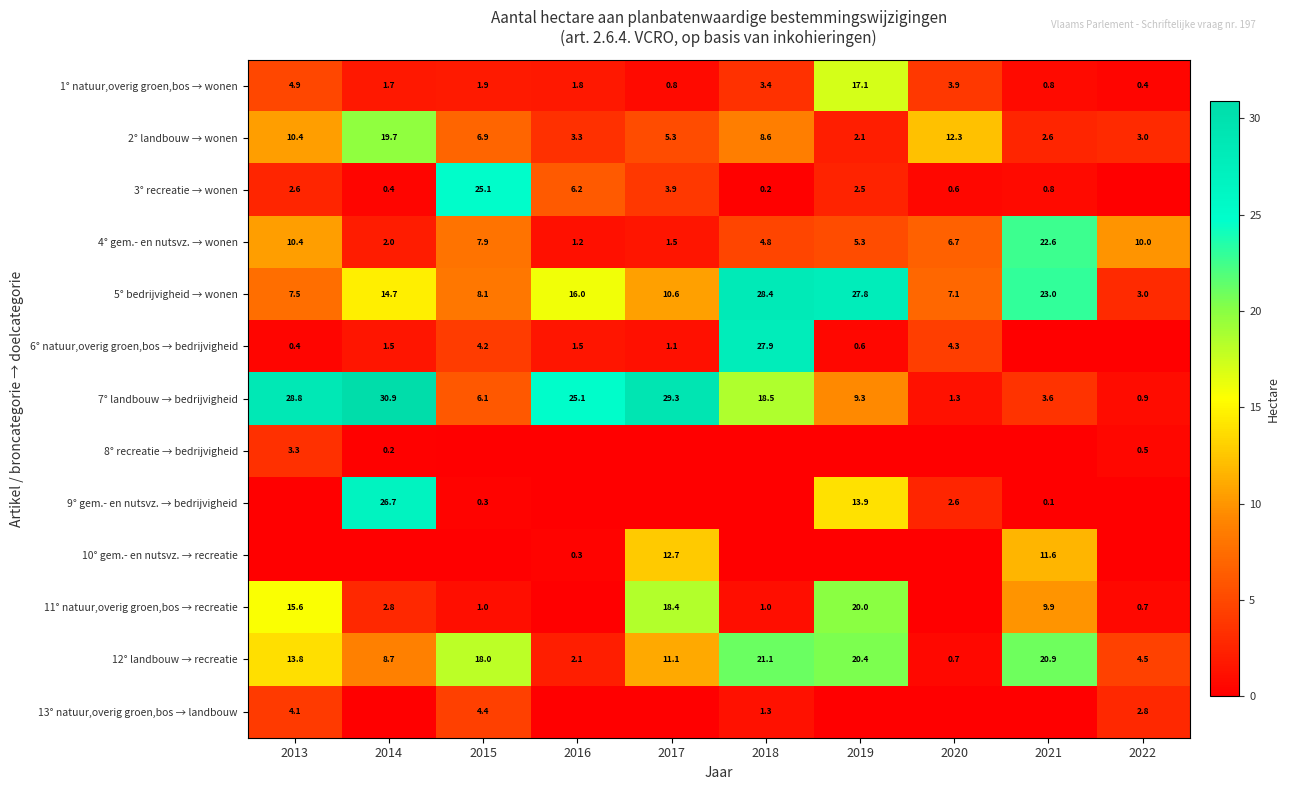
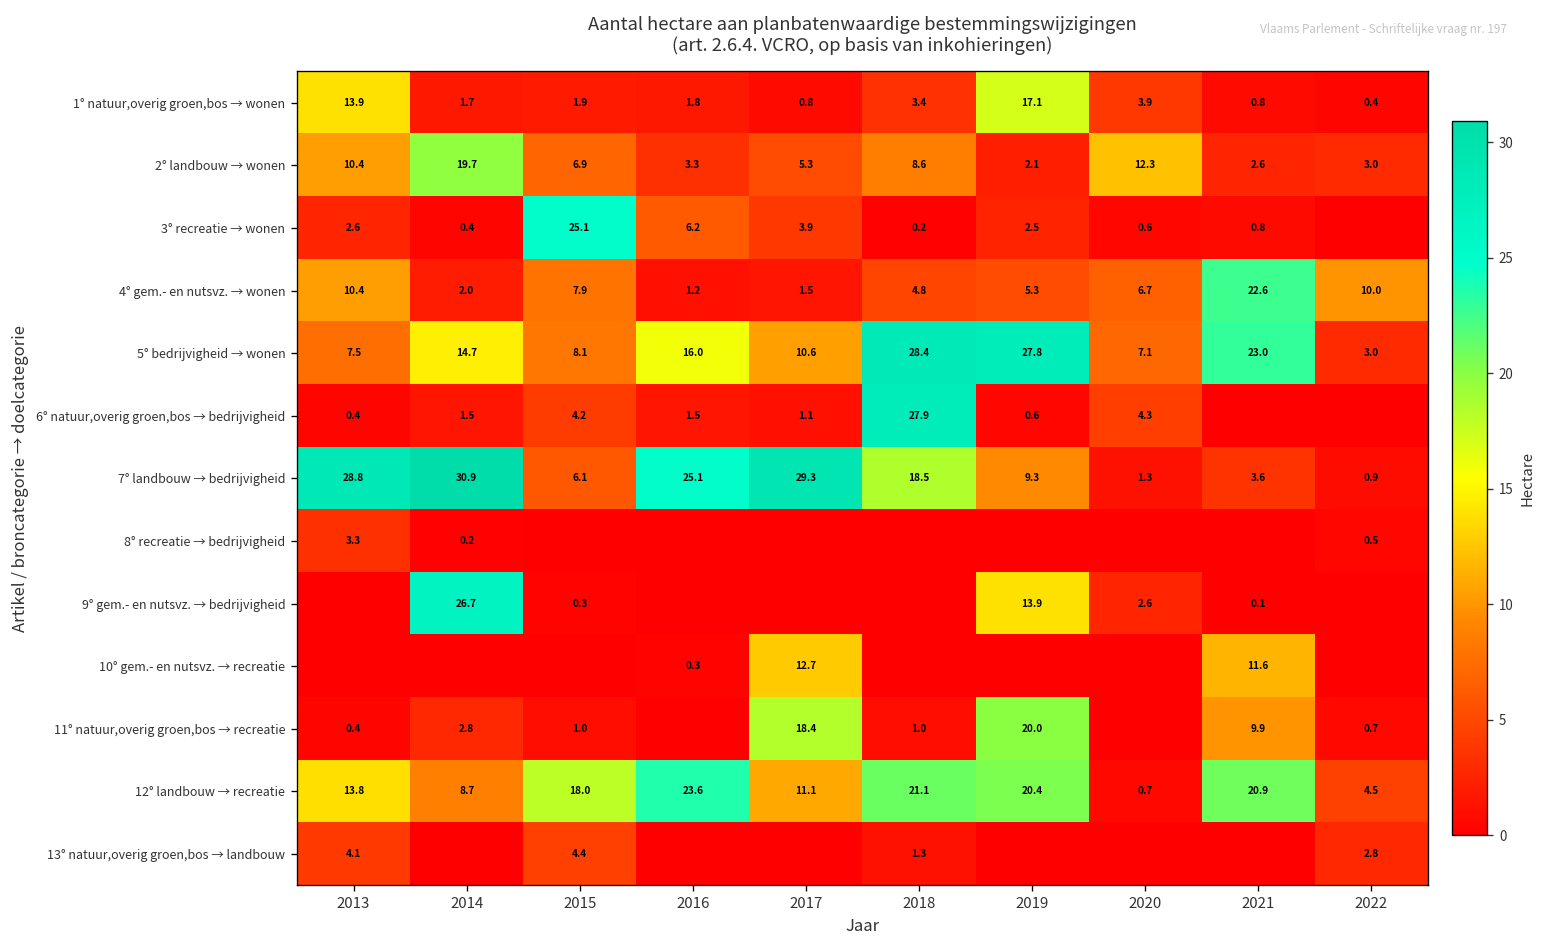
  {
    "1° natuur,overig groen,bos → wonen": {
-     "2013": 4.9,
+     "2013": 13.9,
      "2014": 1.7,
      "2015": 1.9,
      "2016": 1.8,
      "2017": 0.8,
      "2018": 3.4,
      "2019": 17.1,
      "2020": 3.9,
      "2021": 0.8,
      "2022": 0.4
    },
    "2° landbouw → wonen": {
      "2013": 10.4,
      "2014": 19.7,
      "2015": 6.9,
      "2016": 3.3,
      "2017": 5.3,
      "2018": 8.6,
      "2019": 2.1,
      "2020": 12.3,
      "2021": 2.6,
      "2022": 3.0
    },
    "3° recreatie → wonen": {
      "2013": 2.6,
      "2014": 0.4,
      "2015": 25.1,
      "2016": 6.2,
      "2017": 3.9,
      "2018": 0.2,
      "2019": 2.5,
      "2020": 0.6,
      "2021": 0.8
    },
    "4° gem.- en nutsvz. → wonen": {
      "2013": 10.4,
      "2014": 2.0,
      "2015": 7.9,
      "2016": 1.2,
      "2017": 1.5,
      "2018": 4.8,
      "2019": 5.3,
      "2020": 6.7,
      "2021": 22.6,
      "2022": 10.0
    },
    "5° bedrijvigheid → wonen": {
      "2013": 7.5,
      "2014": 14.7,
      "2015": 8.1,
      "2016": 16.0,
      "2017": 10.6,
      "2018": 28.4,
      "2019": 27.8,
      "2020": 7.1,
      "2021": 23.0,
      "2022": 3.0
    },
    "6° natuur,overig groen,bos → bedrijvigheid": {
      "2013": 0.4,
      "2014": 1.5,
      "2015": 4.2,
      "2016": 1.5,
      "2017": 1.1,
      "2018": 27.9,
      "2019": 0.6,
      "2020": 4.3
    },
    "7° landbouw → bedrijvigheid": {
      "2013": 28.8,
      "2014": 30.9,
      "2015": 6.1,
      "2016": 25.1,
      "2017": 29.3,
      "2018": 18.5,
      "2019": 9.3,
      "2020": 1.3,
      "2021": 3.6,
      "2022": 0.9
    },
    "8° recreatie → bedrijvigheid": {
      "2013": 3.3,
      "2014": 0.2,
      "2022": 0.5
    },
    "9° gem.- en nutsvz. → bedrijvigheid": {
      "2014": 26.7,
      "2015": 0.3,
      "2019": 13.9,
      "2020": 2.6,
      "2021": 0.1
    },
    "10° gem.- en nutsvz. → recreatie": {
      "2016": 0.3,
      "2017": 12.7,
      "2021": 11.6
    },
    "11° natuur,overig groen,bos → recreatie": {
-     "2013": 15.6,
+     "2013": 0.4,
      "2014": 2.8,
      "2015": 1.0,
      "2017": 18.4,
      "2018": 1.0,
      "2019": 20.0,
      "2021": 9.9,
      "2022": 0.7
    },
    "12° landbouw → recreatie": {
      "2013": 13.8,
      "2014": 8.7,
      "2015": 18.0,
-     "2016": 2.1,
+     "2016": 23.6,
      "2017": 11.1,
      "2018": 21.1,
      "2019": 20.4,
      "2020": 0.7,
      "2021": 20.9,
      "2022": 4.5
    },
    "13° natuur,overig groen,bos → landbouw": {
      "2013": 4.1,
      "2015": 4.4,
      "2018": 1.3,
      "2022": 2.8
    }
  }
